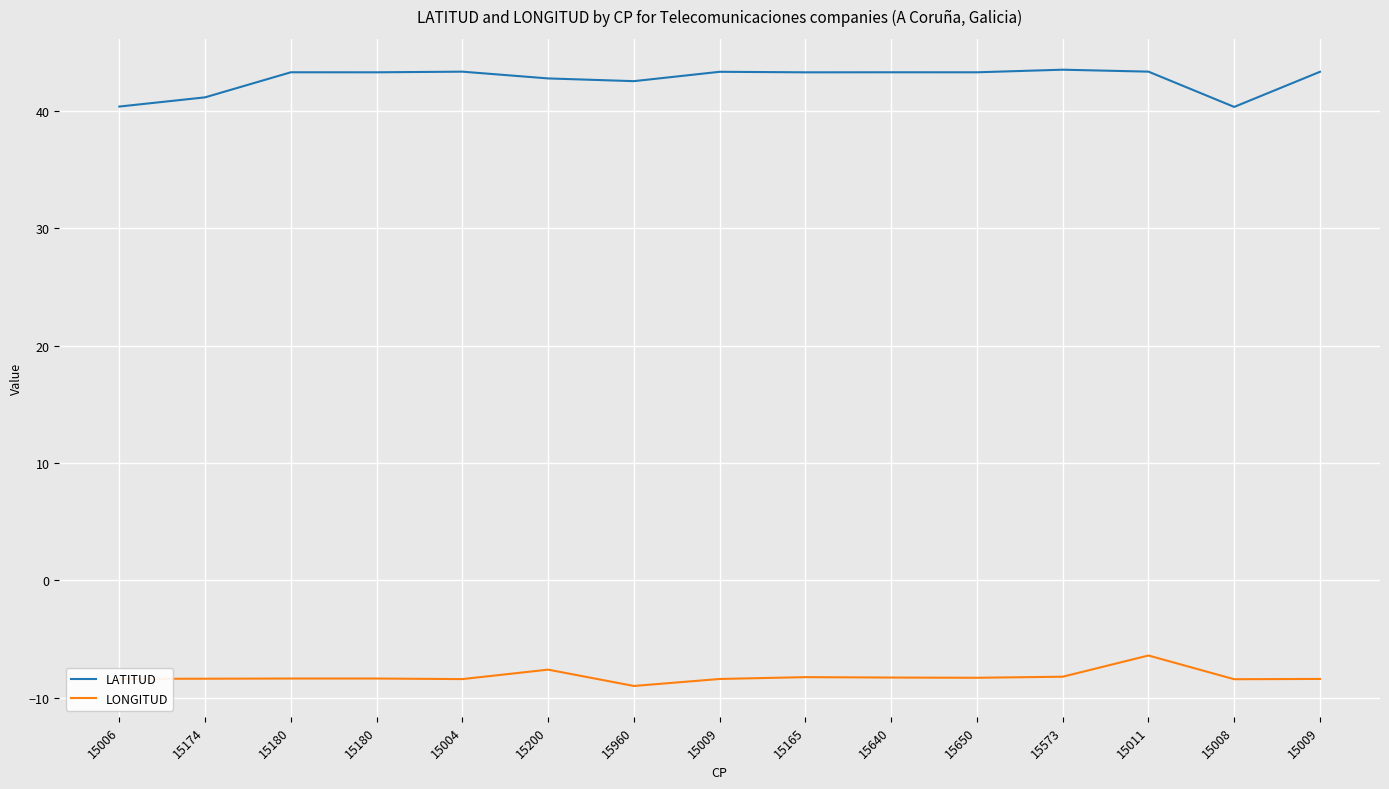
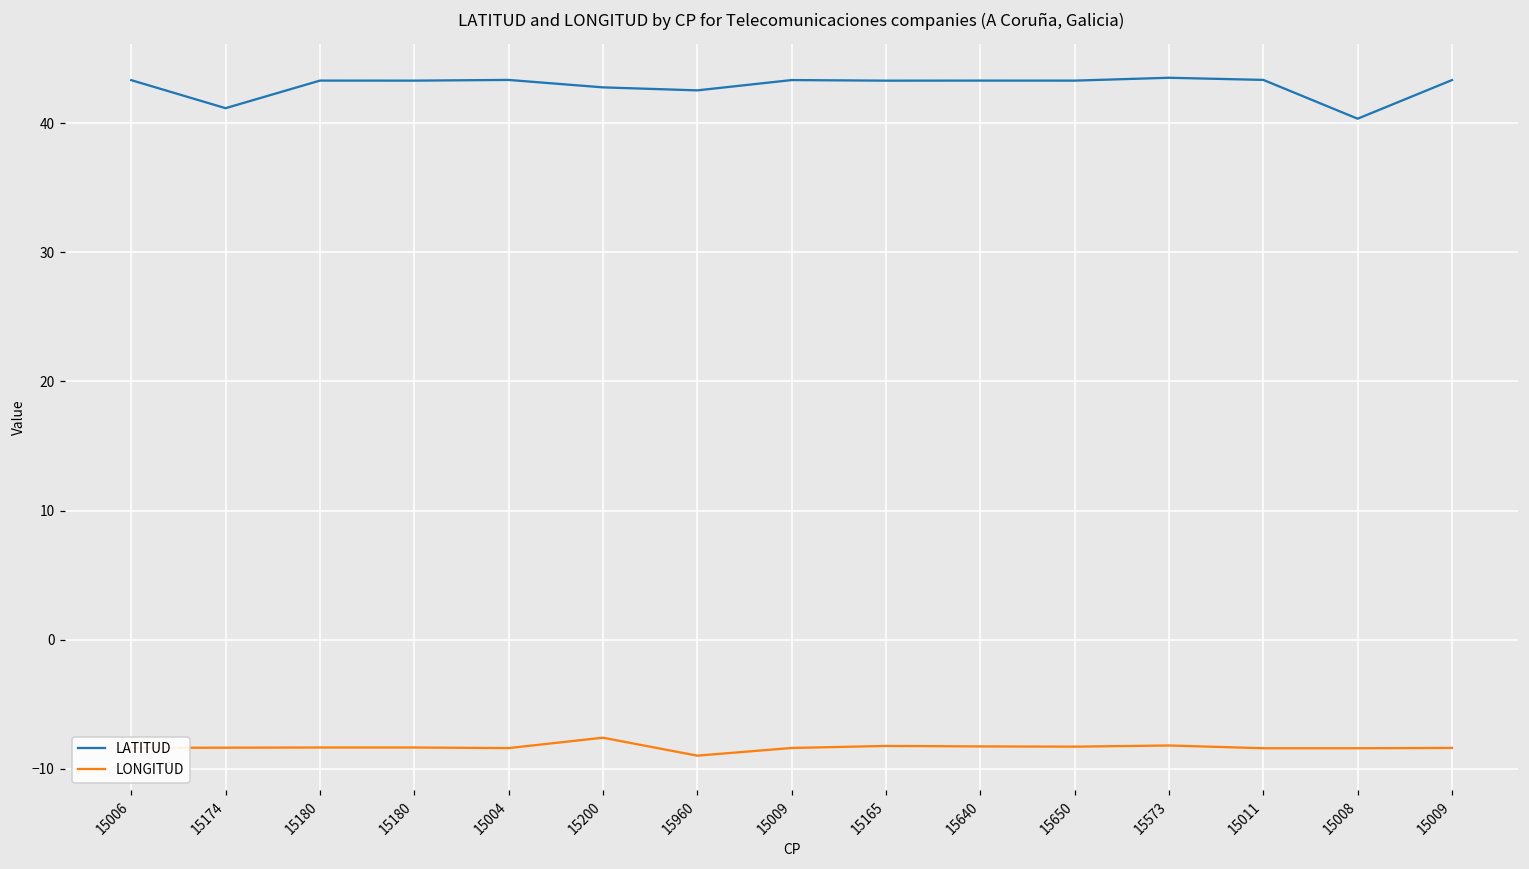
  {
    "LATITUD": {
-     "15006": 40.4,
+     "15006": 43.3,
      "15174": 41.2,
      "15004": 43.4,
      "15200": 42.8,
      "15960": 42.6,
      "15165": 43.3,
      "15640": 43.3,
      "15650": 43.3,
      "15573": 43.5,
      "15011": 43.4,
      "15008": 40.4
    },
    "LONGITUD": {
      "15174": -8.4,
      "15004": -8.4,
      "15200": -7.6,
      "15960": -9.0,
      "15165": -8.2,
      "15640": -8.3,
      "15650": -8.3,
      "15573": -8.2,
-     "15011": -6.4,
+     "15011": -8.4,
      "15008": -8.4
    }
  }
